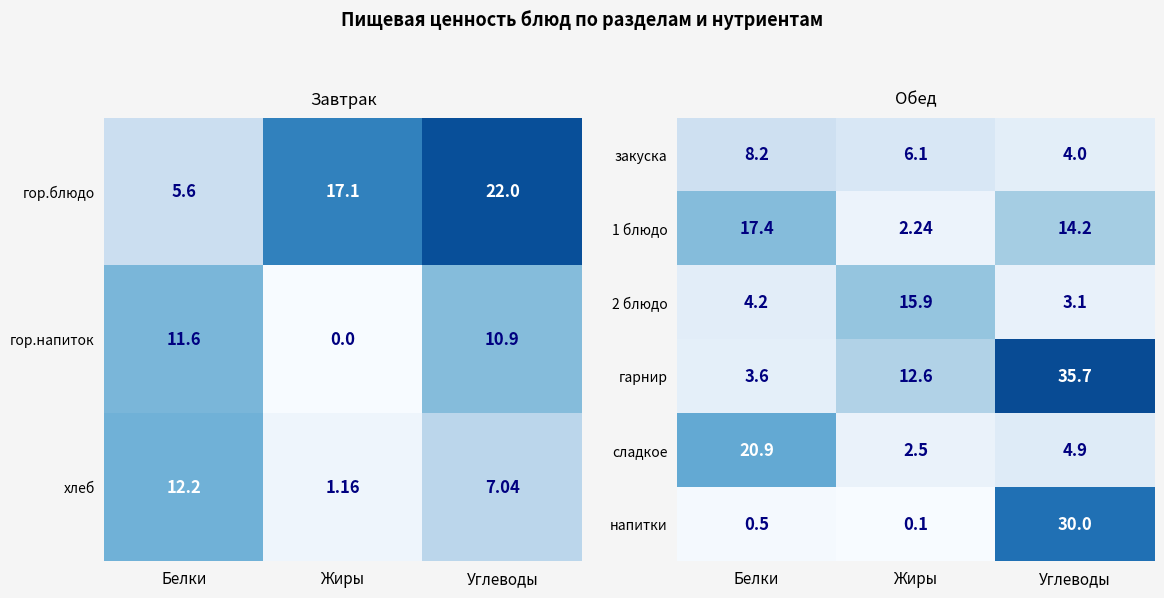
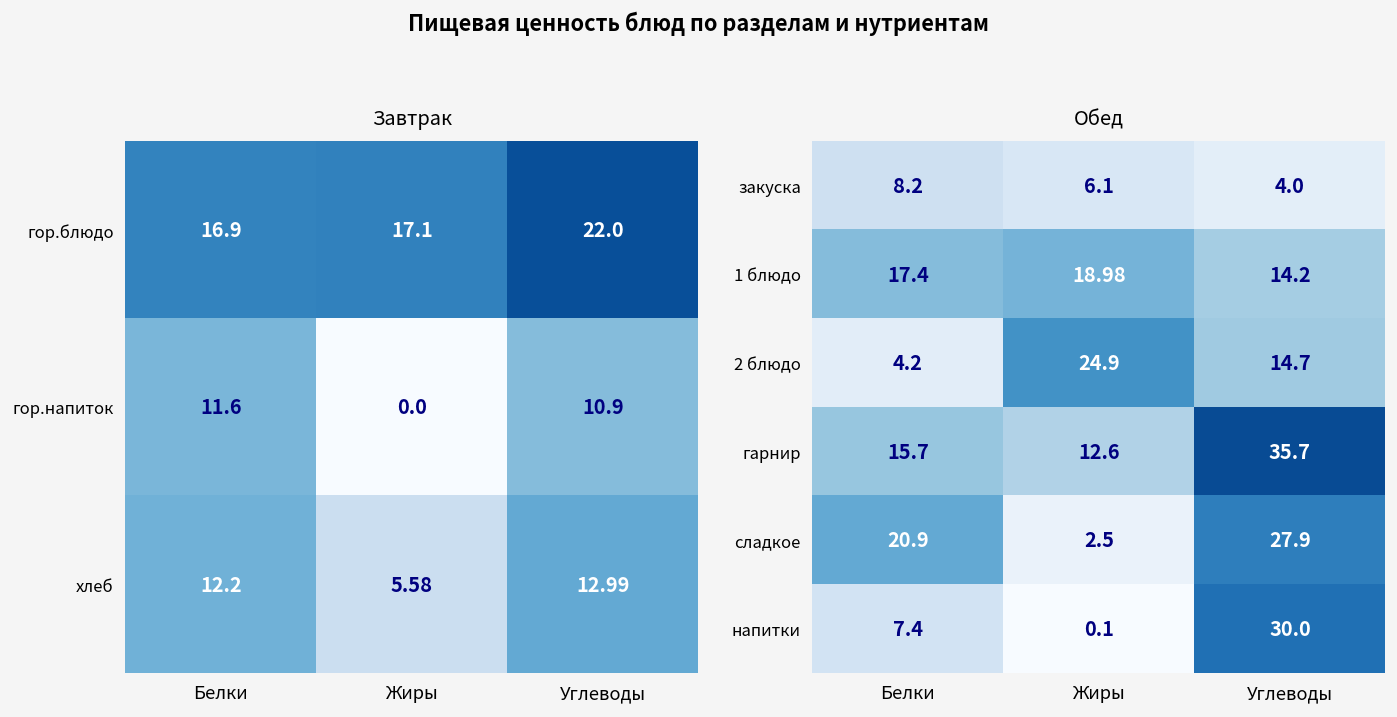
  {
    "Завтрак": {
      "гор.блюдо": {
-       "Белки": 5.6,
+       "Белки": 16.9,
        "Жиры": 17.1,
        "Углеводы": 22.0
      },
      "гор.напиток": {
        "Белки": 11.6,
        "Жиры": 0.0,
        "Углеводы": 10.9
      },
      "хлеб": {
        "Белки": 12.2,
-       "Жиры": 1.16,
-       "Углеводы": 7.04
+       "Жиры": 5.58,
+       "Углеводы": 12.99
      }
    },
    "Обед": {
      "закуска": {
        "Белки": 8.2,
        "Жиры": 6.1,
        "Углеводы": 4.0
      },
      "1 блюдо": {
        "Белки": 17.4,
-       "Жиры": 2.24,
+       "Жиры": 18.98,
        "Углеводы": 14.2
      },
      "2 блюдо": {
        "Белки": 4.2,
-       "Жиры": 15.9,
-       "Углеводы": 3.1
+       "Жиры": 24.9,
+       "Углеводы": 14.7
      },
      "гарнир": {
-       "Белки": 3.6,
+       "Белки": 15.7,
        "Жиры": 12.6,
        "Углеводы": 35.7
      },
      "сладкое": {
        "Белки": 20.9,
        "Жиры": 2.5,
-       "Углеводы": 4.9
+       "Углеводы": 27.9
      },
      "напитки": {
-       "Белки": 0.5,
+       "Белки": 7.4,
        "Жиры": 0.1,
        "Углеводы": 30.0
      }
    }
  }
